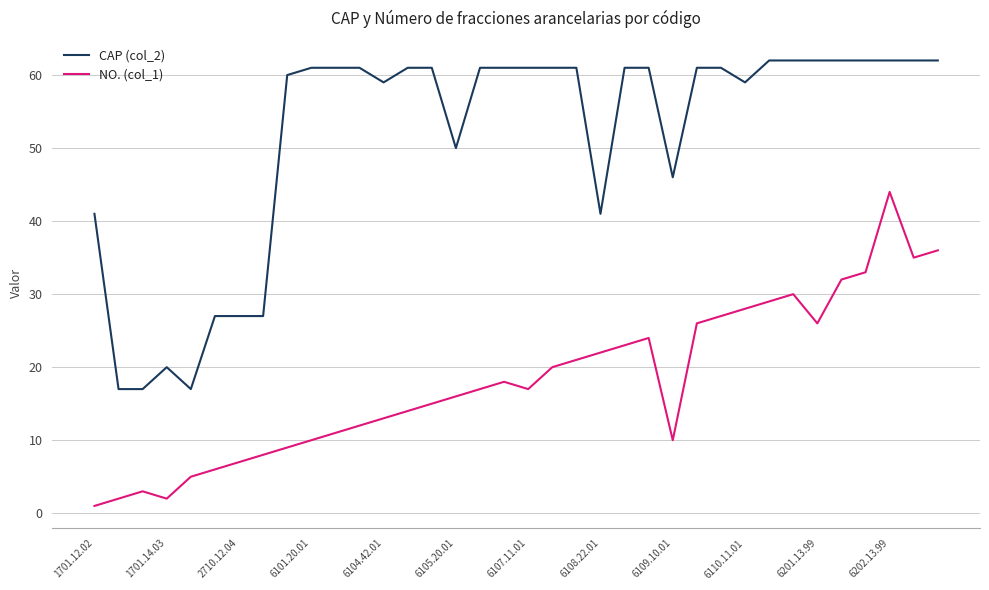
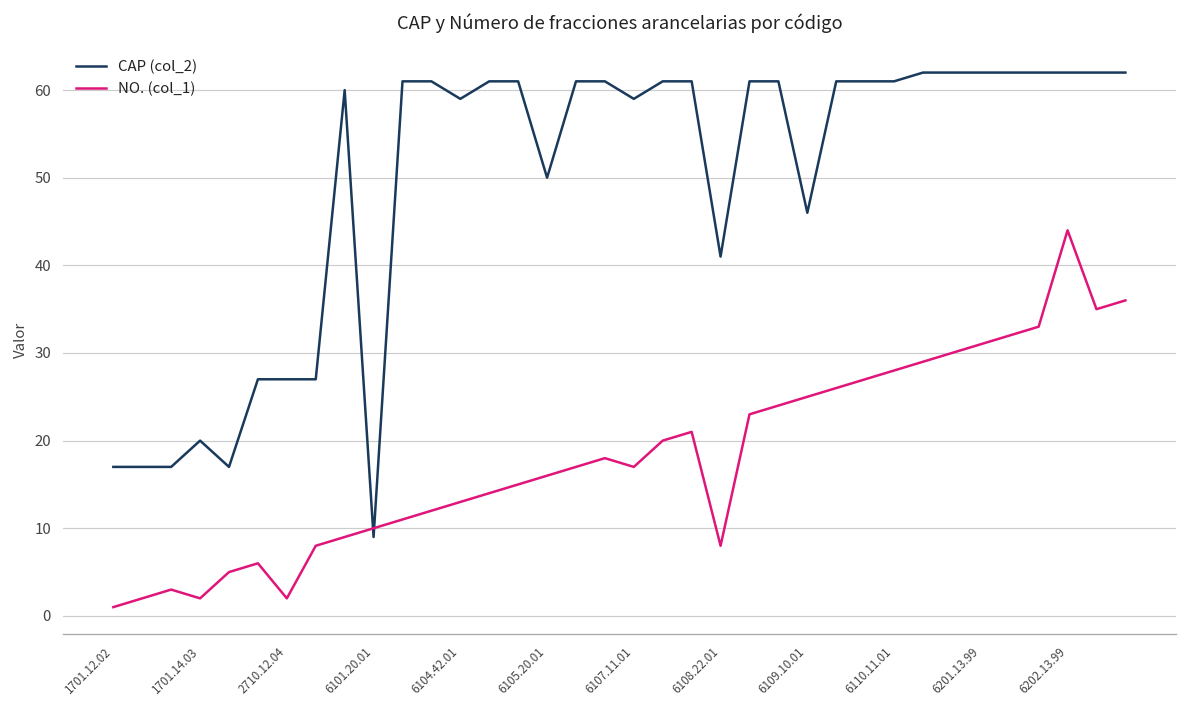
  {
    "CAP (col_2)": {
-     "1701.12.02": 41,
+     "1701.12.02": 17,
      "1701.14.03": 20,
      "2710.12.04": 27,
-     "6101.20.01": 61,
+     "6101.20.01": 9,
      "6104.42.01": 59,
      "6105.20.01": 50,
-     "6107.11.01": 61,
+     "6107.11.01": 59,
      "6108.22.01": 41,
      "6109.10.01": 46,
-     "6110.11.01": 59,
+     "6110.11.01": 61,
      "6201.13.99": 62,
      "6202.13.99": 62
    },
    "NO. (col_1)": {
      "1701.12.02": 1,
      "1701.14.03": 2,
-     "2710.12.04": 7,
+     "2710.12.04": 2,
      "6101.20.01": 10,
      "6104.42.01": 13,
      "6105.20.01": 16,
      "6107.11.01": 17,
-     "6108.22.01": 22,
-     "6109.10.01": 10,
+     "6108.22.01": 8,
+     "6109.10.01": 25,
      "6110.11.01": 28,
-     "6201.13.99": 26,
+     "6201.13.99": 31,
      "6202.13.99": 44
    }
  }
